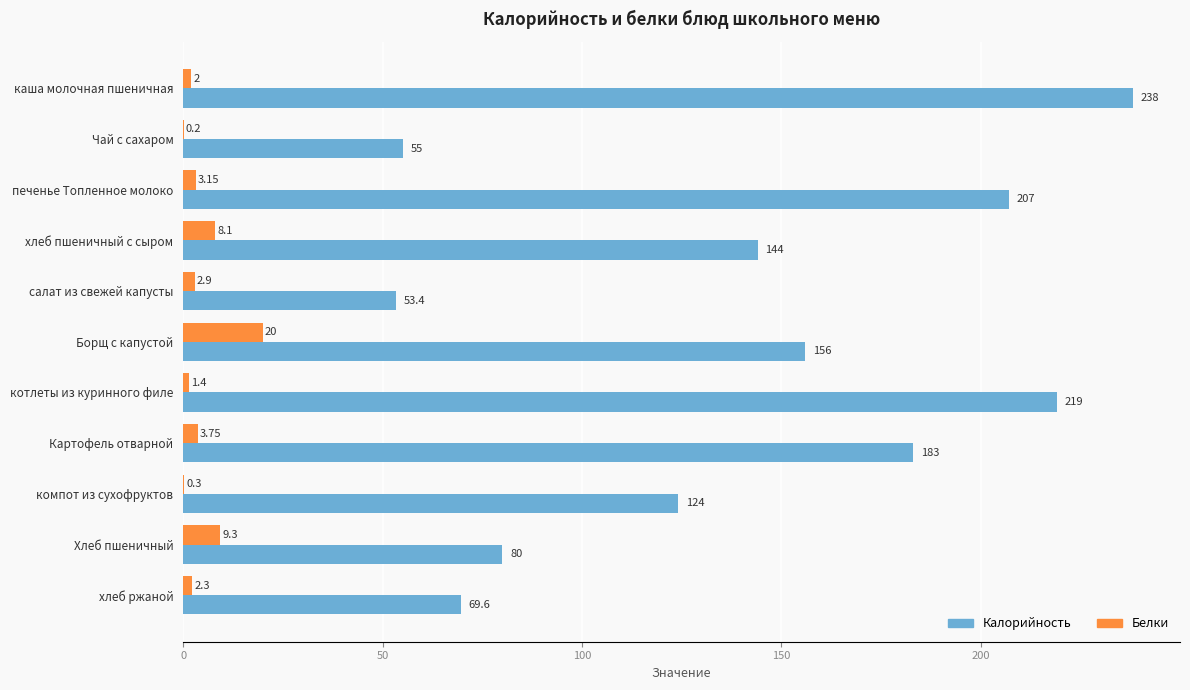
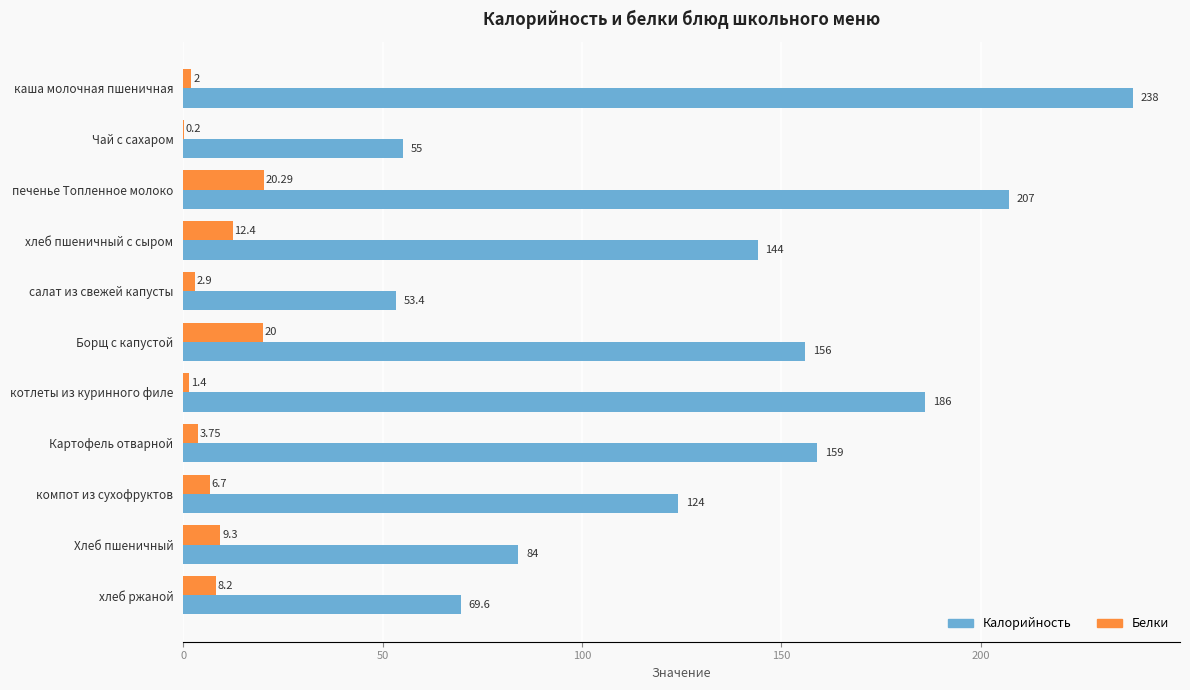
  {
    "Калорийность": {
      "каша молочная пшеничная": 238,
      "Чай с сахаром": 55,
      "печенье Топленное молоко": 207,
      "хлеб пшеничный с сыром": 144,
      "салат из свежей капусты": 53.4,
      "Борщ с капустой": 156,
-     "котлеты из куринного филе": 219,
-     "Картофель отварной": 183,
+     "котлеты из куринного филе": 186,
+     "Картофель отварной": 159,
      "компот из сухофруктов": 124,
-     "Хлеб пшеничный": 80,
+     "Хлеб пшеничный": 84,
      "хлеб ржаной": 69.6
    },
    "Белки": {
      "каша молочная пшеничная": 2,
      "Чай с сахаром": 0.2,
-     "печенье Топленное молоко": 3.15,
-     "хлеб пшеничный с сыром": 8.1,
+     "печенье Топленное молоко": 20.29,
+     "хлеб пшеничный с сыром": 12.4,
      "салат из свежей капусты": 2.9,
      "Борщ с капустой": 20,
      "котлеты из куринного филе": 1.4,
      "Картофель отварной": 3.75,
-     "компот из сухофруктов": 0.3,
+     "компот из сухофруктов": 6.7,
      "Хлеб пшеничный": 9.3,
-     "хлеб ржаной": 2.3
+     "хлеб ржаной": 8.2
    }
  }
